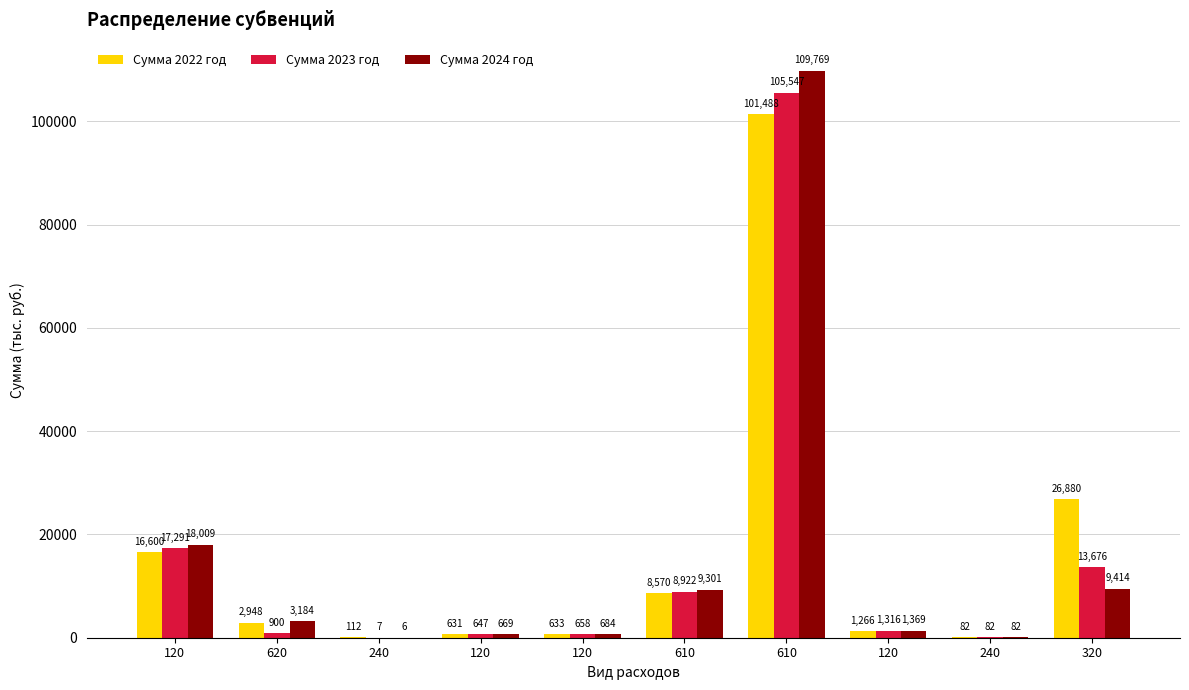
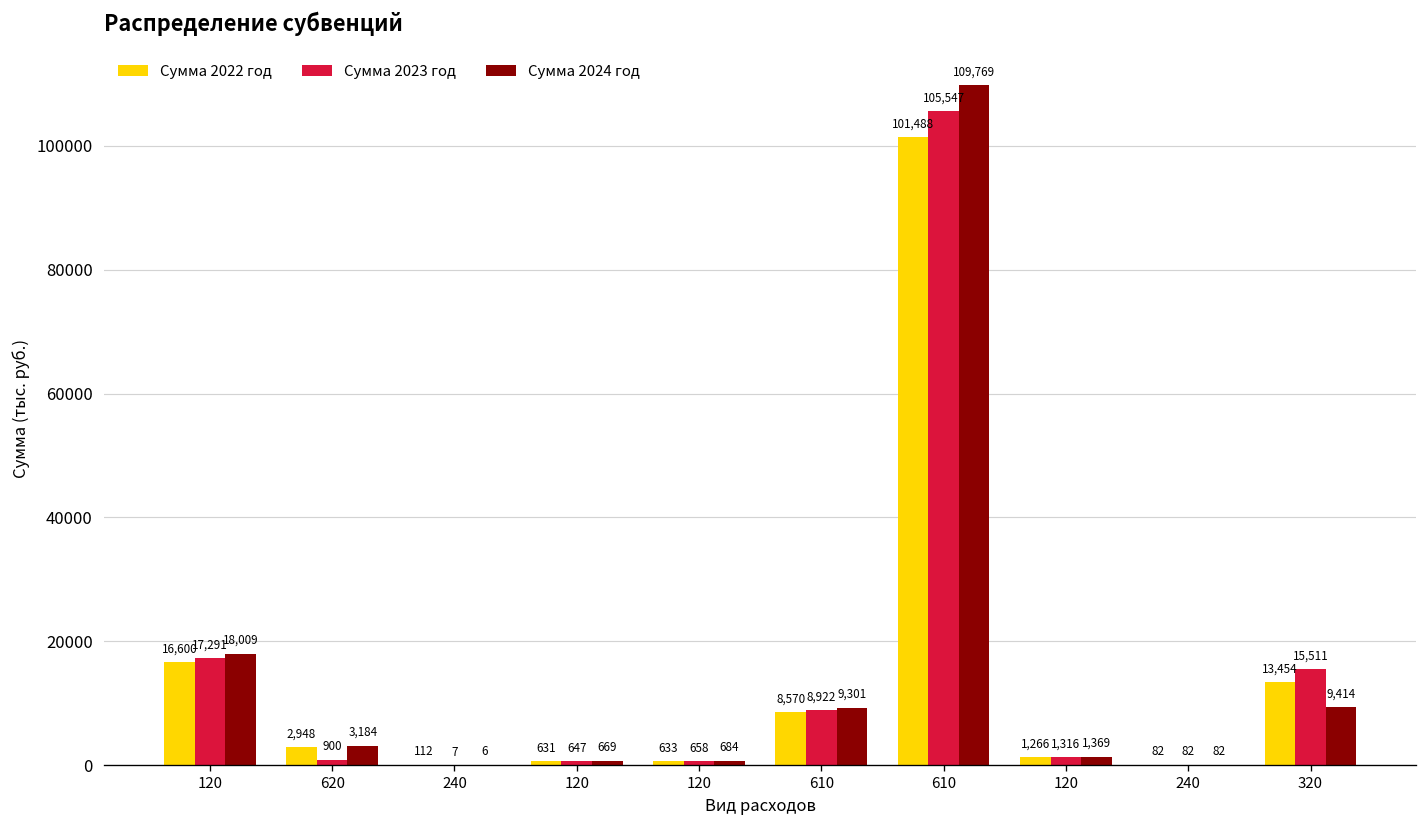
  {
    "Сумма 2022 год": {
      "620": "2,948",
-     "320": "26,880"
+     "320": "13,454"
    },
    "Сумма 2023 год": {
      "620": "900",
-     "320": "13,676"
+     "320": "15,511"
    },
    "Сумма 2024 год": {
      "620": "3,184",
      "320": "9,414"
    }
  }
